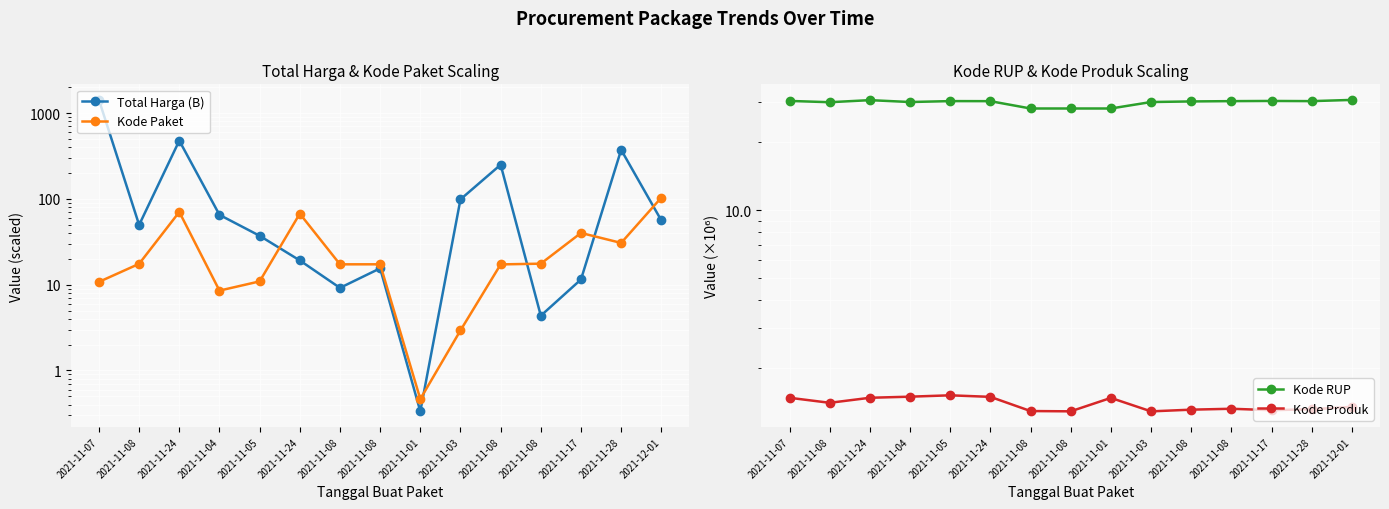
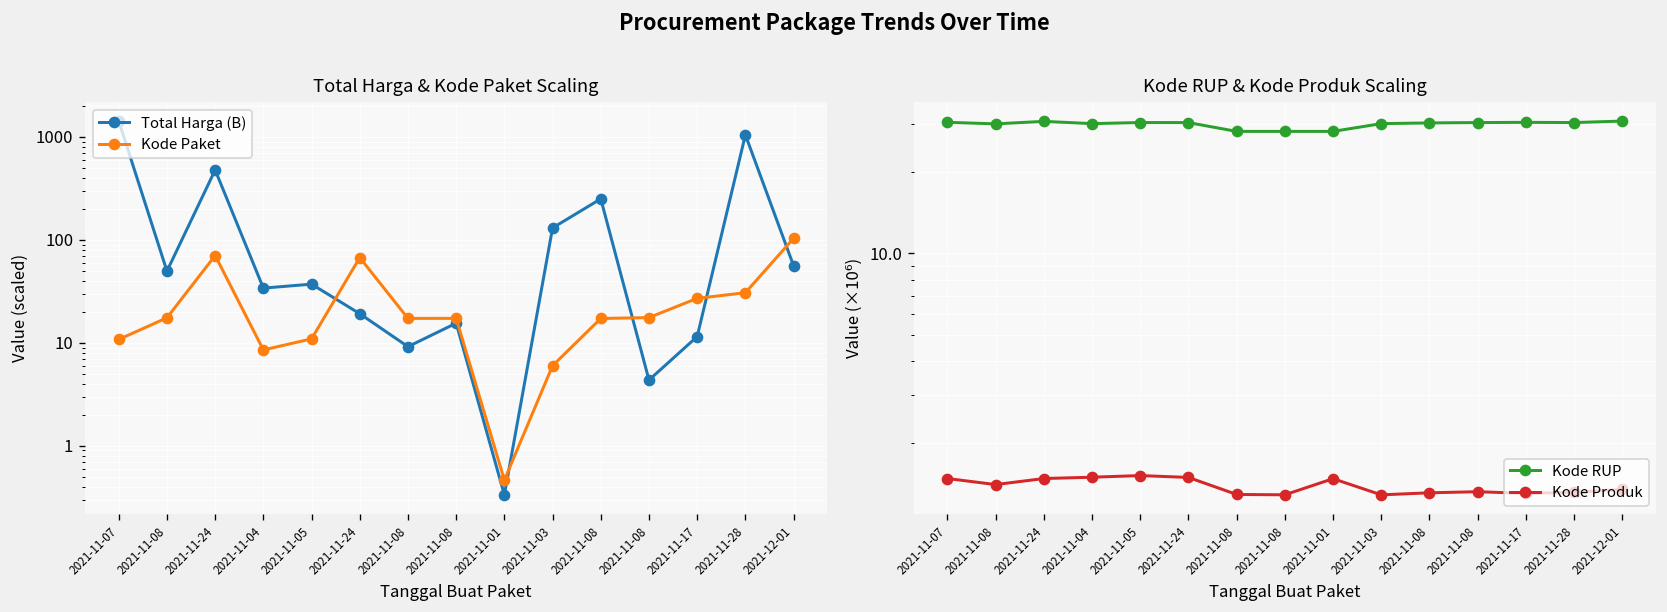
  {
    "Total Harga & Kode Paket Scaling": {
      "Total Harga (B)": {
-       "2021-11-04": 70,
+       "2021-11-04": 34,
        "2021-11-05": 37,
        "2021-11-01": 0.33,
-       "2021-11-03": 100,
+       "2021-11-03": 130,
        "2021-11-17": 12,
-       "2021-11-28": 400,
+       "2021-11-28": 1000,
        "2021-12-01": 60
      },
      "Kode Paket": {
        "2021-11-07": 11,
        "2021-11-04": 9,
        "2021-11-05": 11,
        "2021-11-01": 0.5,
-       "2021-11-03": 2.9,
-       "2021-11-17": 40,
+       "2021-11-03": 6,
+       "2021-11-17": 27,
        "2021-11-28": 31,
        "2021-12-01": 100
      }
    }
  }
